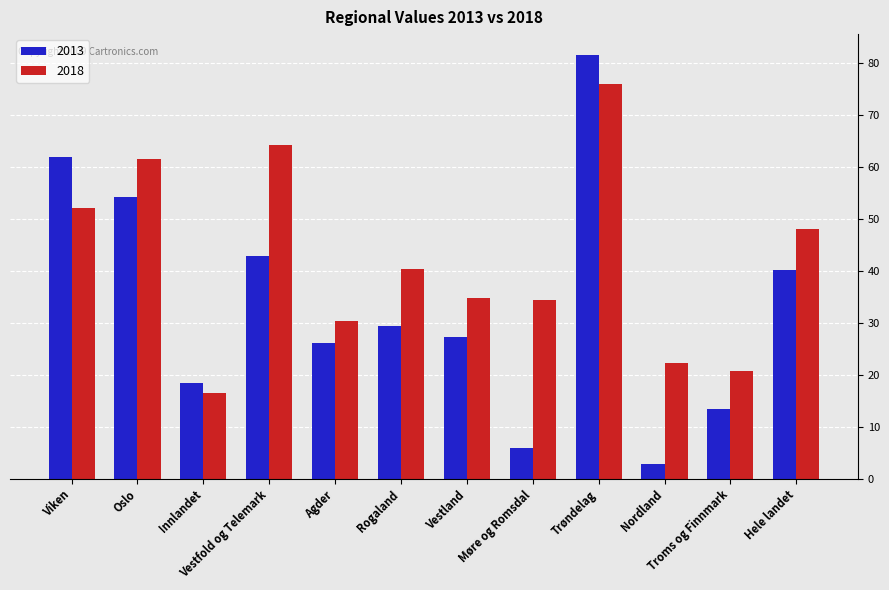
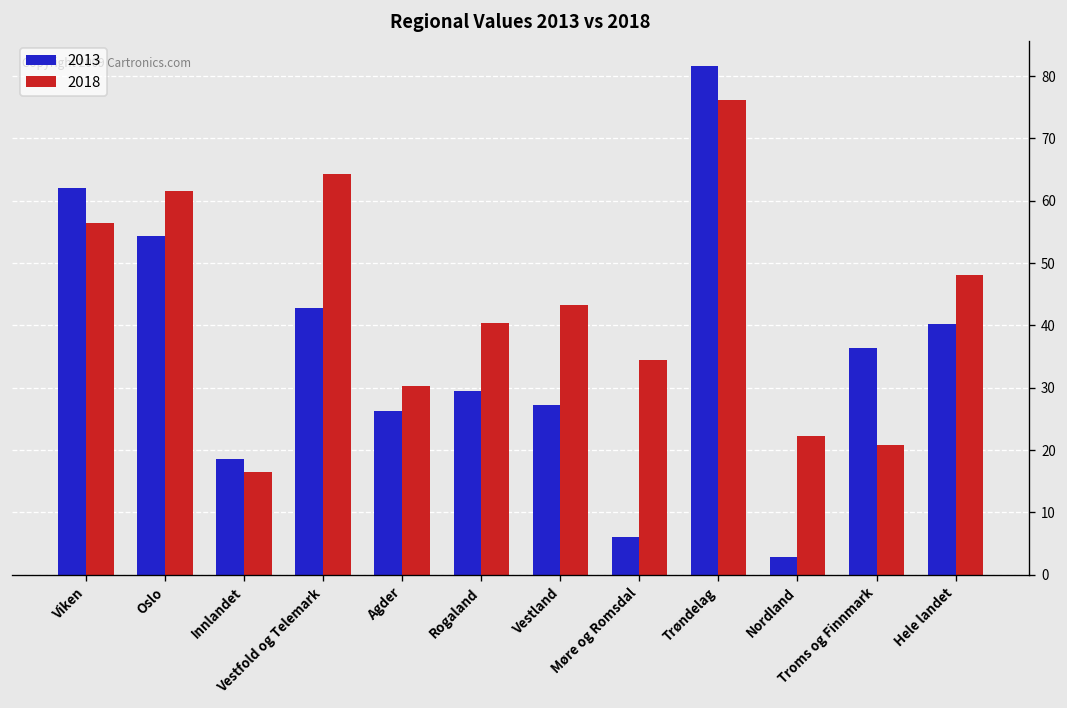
  {
    "2013": {
      "Viken": 62,
      "Oslo": 54,
      "Innlandet": 19,
      "Vestfold og Telemark": 43,
      "Agder": 26,
      "Rogaland": 29,
      "Vestland": 27,
      "Møre og Romsdal": 6,
      "Trøndelag": 82,
      "Nordland": 3,
-     "Troms og Finnmark": 13,
+     "Troms og Finnmark": 36,
      "Hele landet": 40
    },
    "2018": {
-     "Viken": 52,
+     "Viken": 57,
      "Oslo": 62,
      "Innlandet": 16,
      "Vestfold og Telemark": 64,
      "Agder": 30,
      "Rogaland": 40,
-     "Vestland": 35,
+     "Vestland": 43,
      "Møre og Romsdal": 34,
      "Trøndelag": 76,
      "Nordland": 22,
      "Troms og Finnmark": 21,
      "Hele landet": 48
    }
  }
